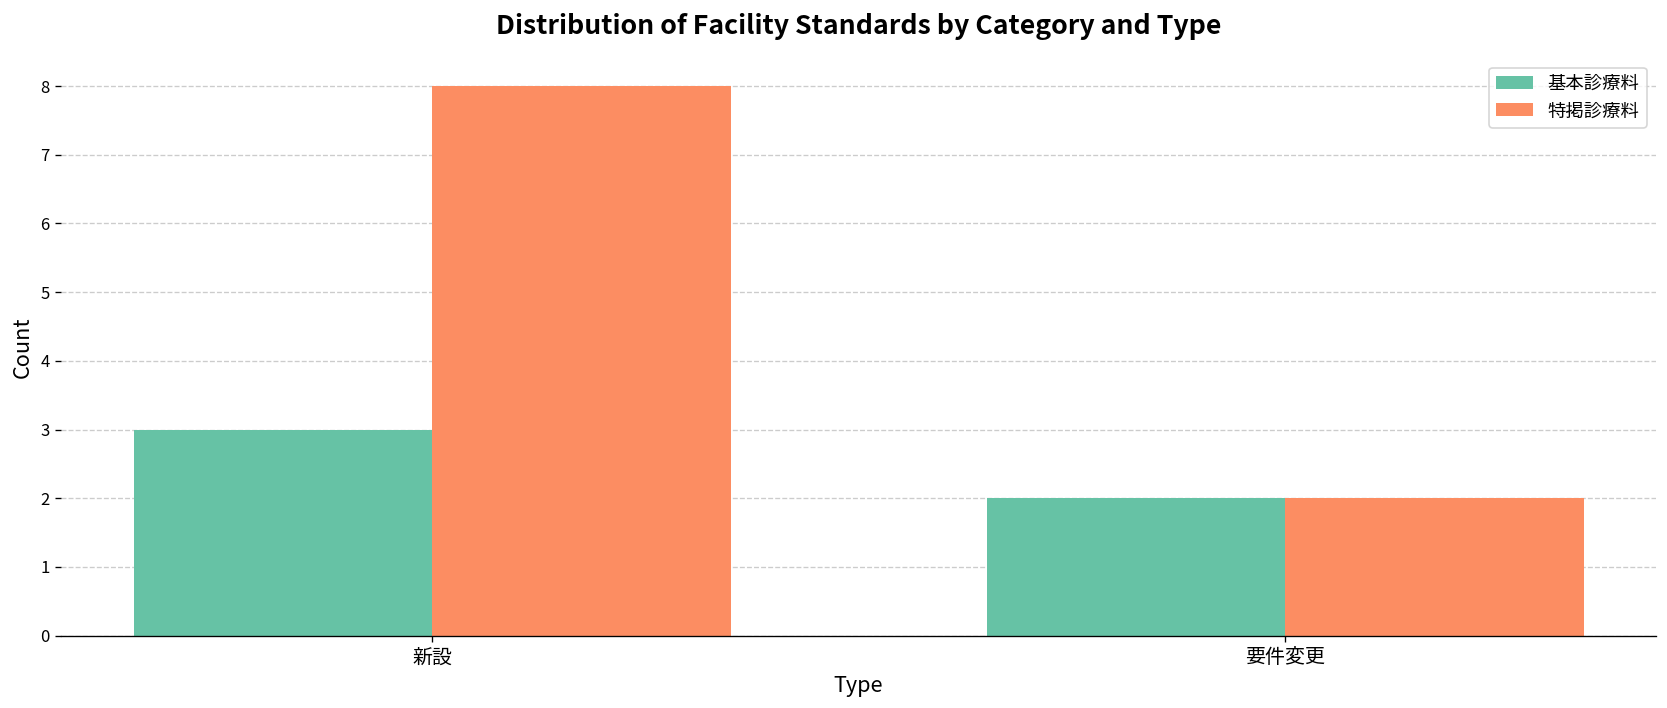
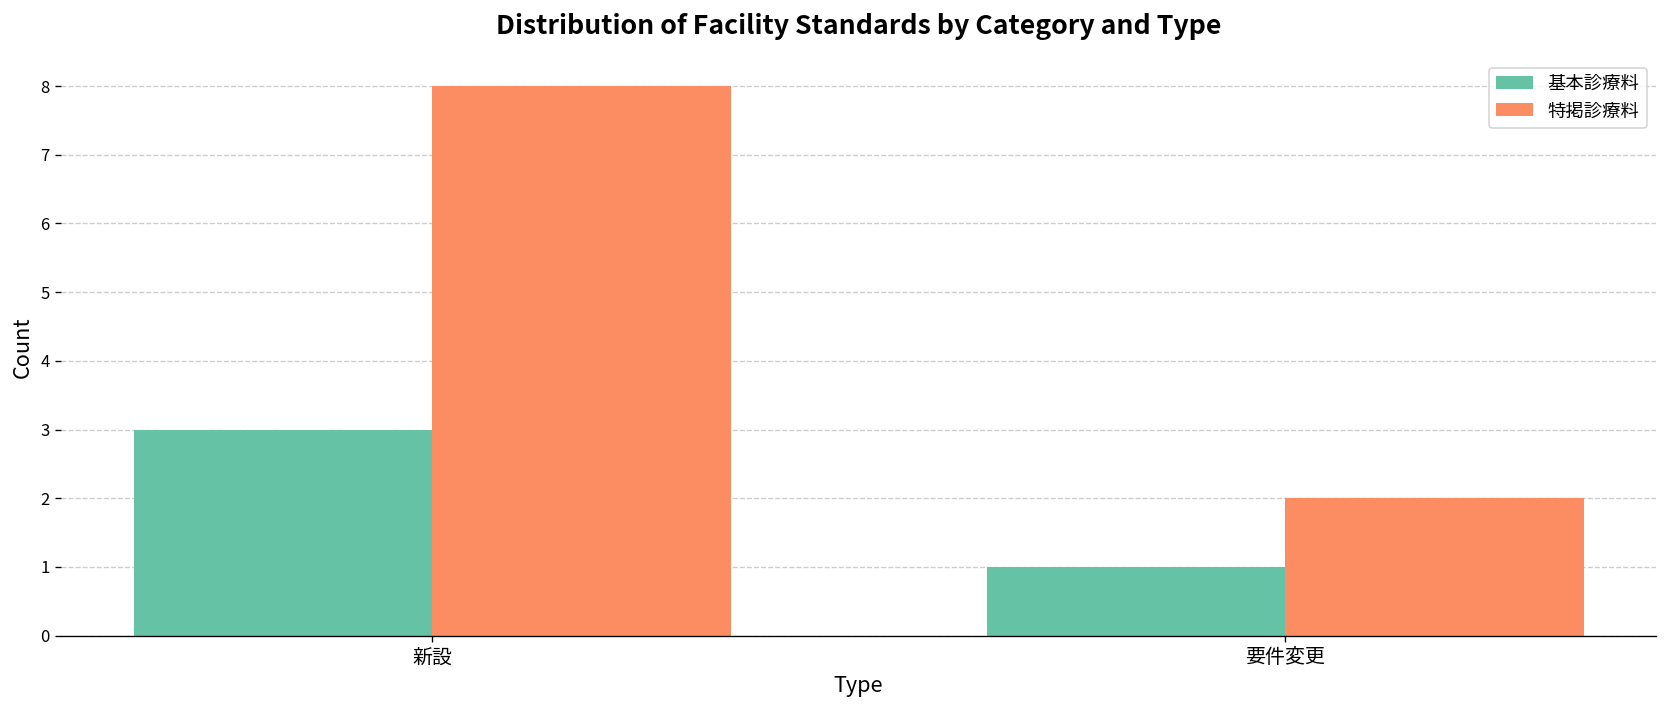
  {
    "基本診療料": {
      "新設": 3,
-     "要件変更": 2
+     "要件変更": 1
    },
    "特掲診療料": {
      "新設": 8,
      "要件変更": 2
    }
  }
